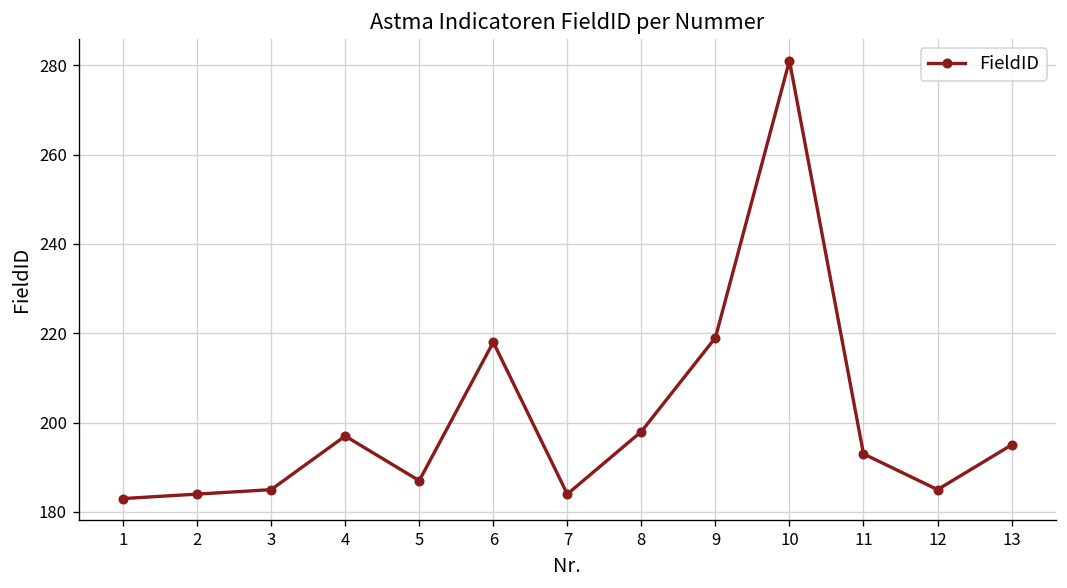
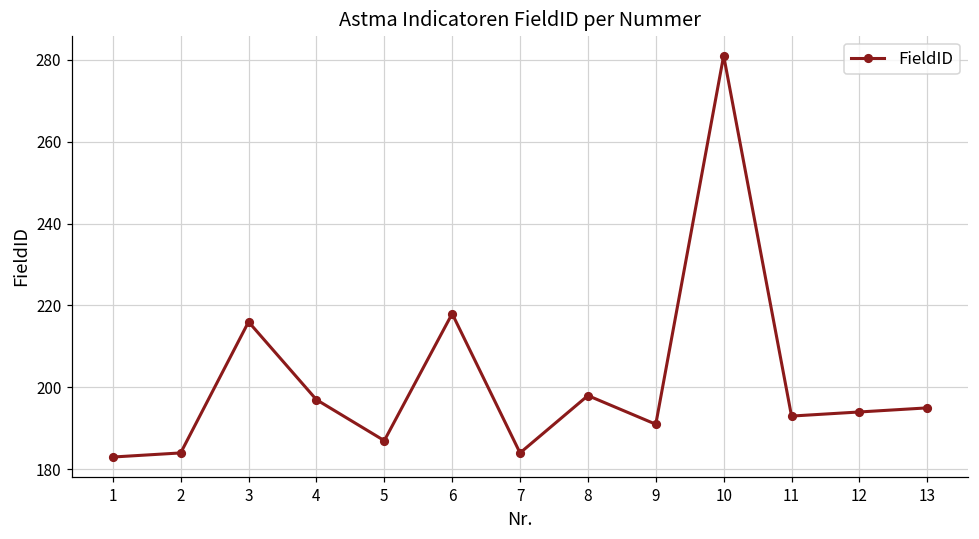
  {
    "1": 183,
    "2": 184,
-   "3": 185,
+   "3": 216,
    "4": 197,
    "5": 187,
    "6": 218,
    "7": 184,
    "8": 198,
-   "9": 219,
+   "9": 191,
    "10": 281,
    "11": 193,
-   "12": 185,
+   "12": 194,
    "13": 195
  }
